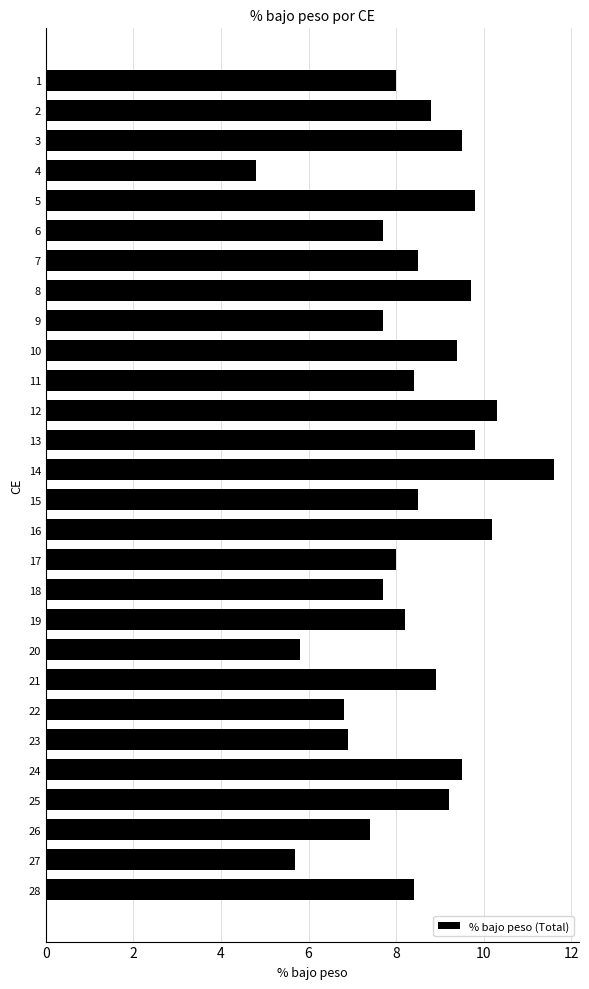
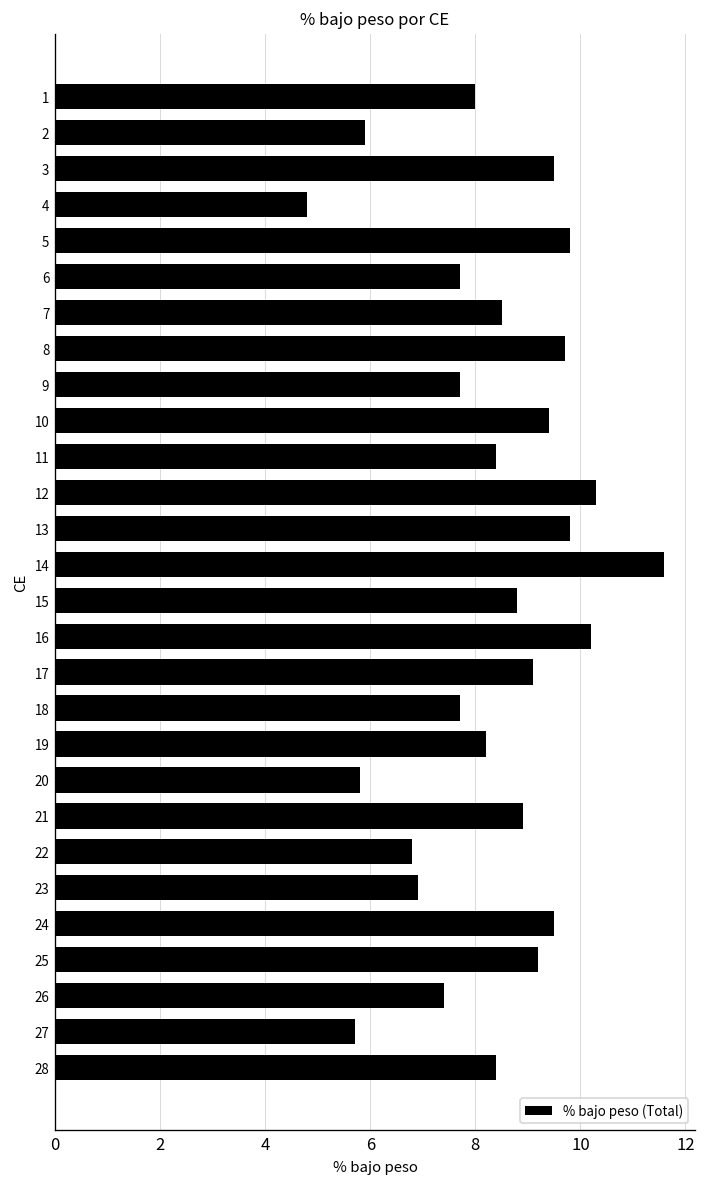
  {
    "1": 8.0,
-   "2": 8.8,
+   "2": 5.9,
    "3": 9.5,
    "4": 4.8,
    "5": 9.8,
    "6": 7.7,
    "7": 8.5,
    "8": 9.7,
    "9": 7.7,
    "10": 9.4,
    "11": 8.4,
    "12": 10.3,
    "13": 9.8,
    "14": 11.6,
-   "15": 8.5,
+   "15": 8.8,
    "16": 10.2,
-   "17": 8.0,
+   "17": 9.1,
    "18": 7.7,
    "19": 8.2,
    "20": 5.8,
    "21": 8.9,
    "22": 6.8,
    "23": 6.9,
    "24": 9.5,
    "25": 9.2,
    "26": 7.4,
    "27": 5.7,
    "28": 8.4
  }
